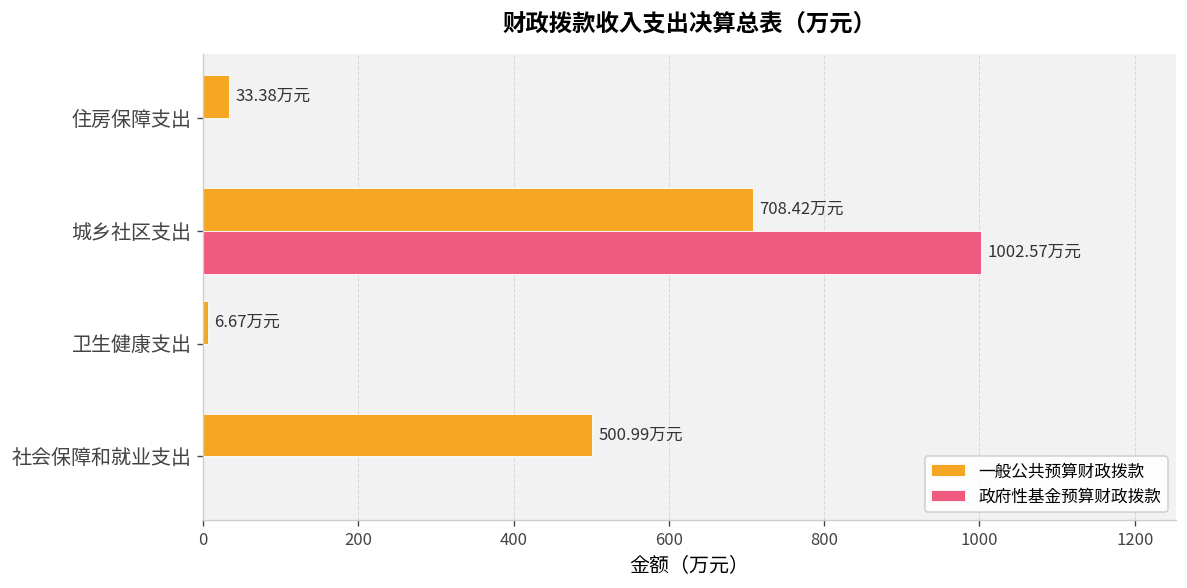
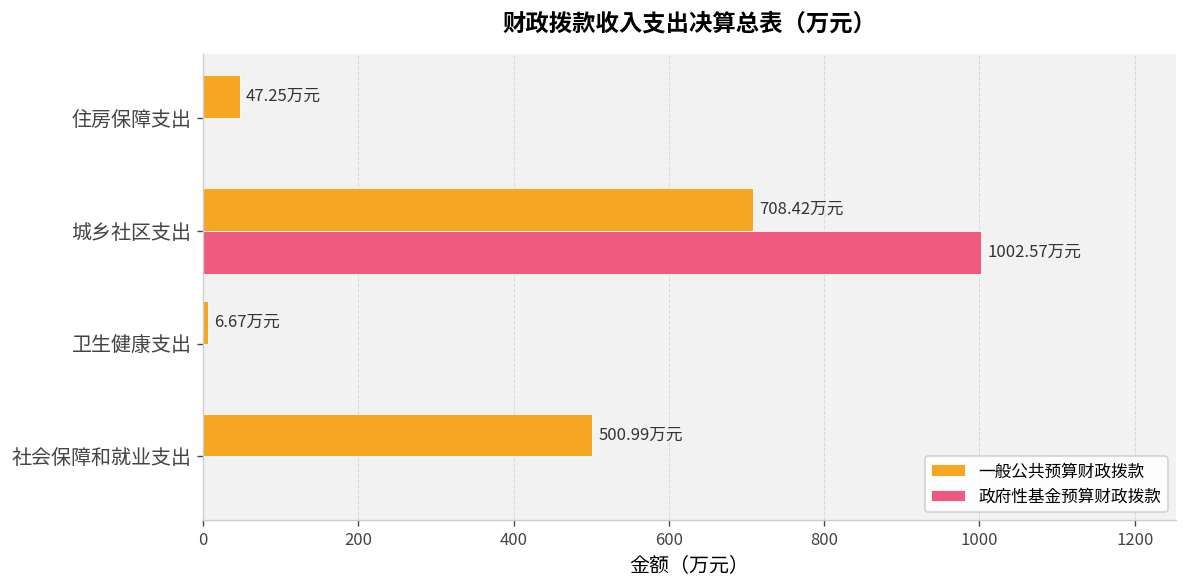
  {
    "一般公共预算财政拨款": {
-     "住房保障支出": 33.38,
+     "住房保障支出": 47.25,
      "城乡社区支出": 708.42,
      "卫生健康支出": 6.67,
      "社会保障和就业支出": 500.99
    },
    "政府性基金预算财政拨款": {
      "城乡社区支出": 1002.57
    }
  }
